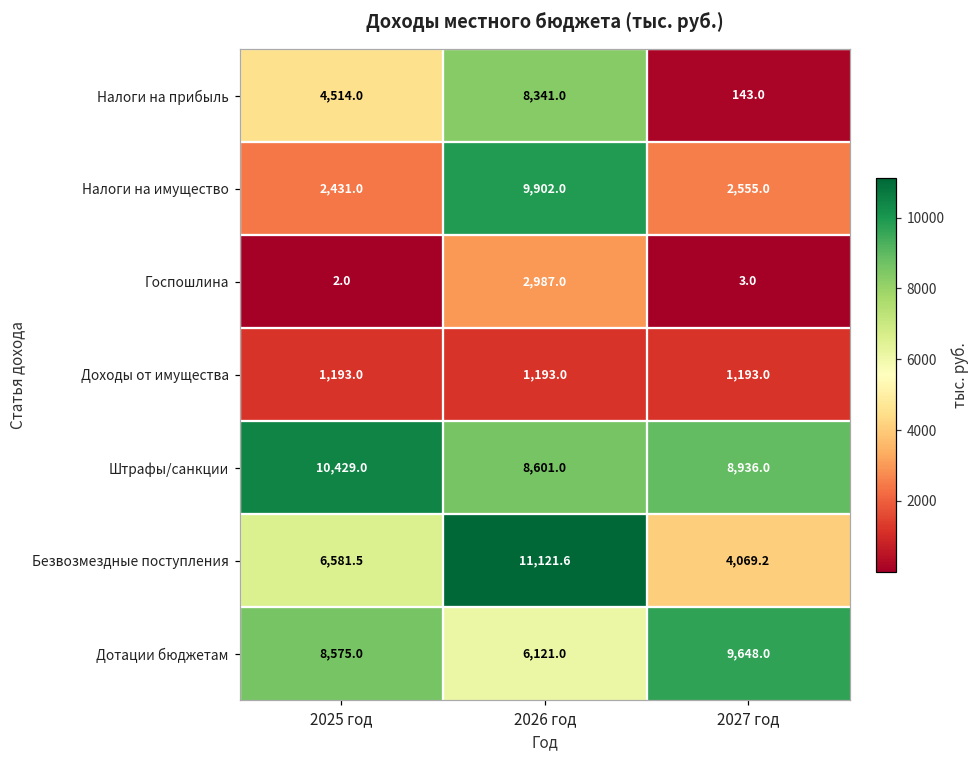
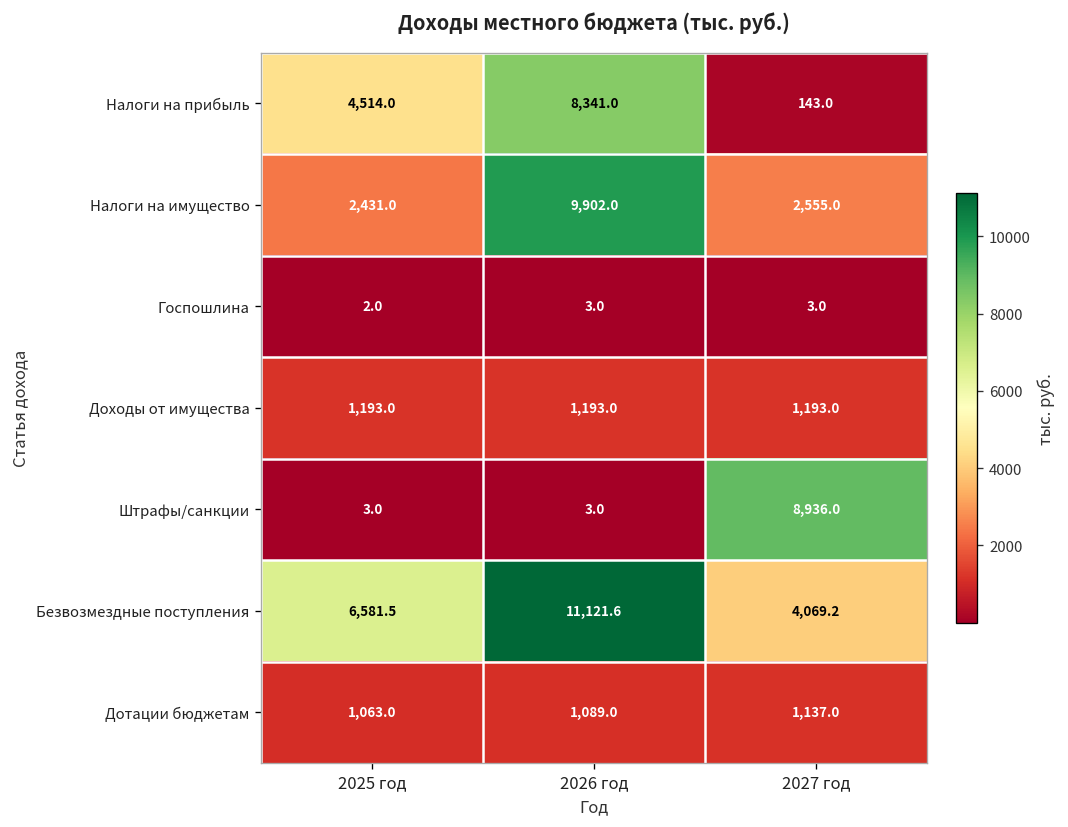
  {
    "Налоги на прибыль": {
      "2025 год": "4,514.0",
      "2026 год": "8,341.0",
      "2027 год": "143.0"
    },
    "Налоги на имущество": {
      "2025 год": "2,431.0",
      "2026 год": "9,902.0",
      "2027 год": "2,555.0"
    },
    "Госпошлина": {
      "2025 год": "2.0",
-     "2026 год": "2,987.0",
+     "2026 год": "3.0",
      "2027 год": "3.0"
    },
    "Доходы от имущества": {
      "2025 год": "1,193.0",
      "2026 год": "1,193.0",
      "2027 год": "1,193.0"
    },
    "Штрафы/санкции": {
-     "2025 год": "10,429.0",
-     "2026 год": "8,601.0",
+     "2025 год": "3.0",
+     "2026 год": "3.0",
      "2027 год": "8,936.0"
    },
    "Безвозмездные поступления": {
      "2025 год": "6,581.5",
      "2026 год": "11,121.6",
      "2027 год": "4,069.2"
    },
    "Дотации бюджетам": {
-     "2025 год": "8,575.0",
-     "2026 год": "6,121.0",
-     "2027 год": "9,648.0"
+     "2025 год": "1,063.0",
+     "2026 год": "1,089.0",
+     "2027 год": "1,137.0"
    }
  }
